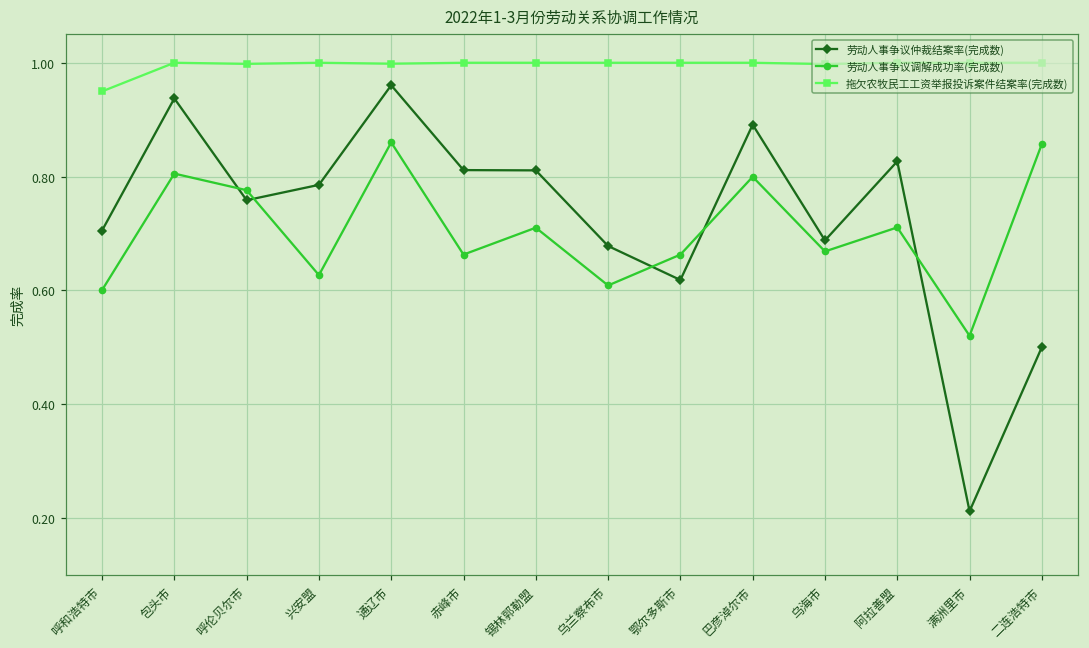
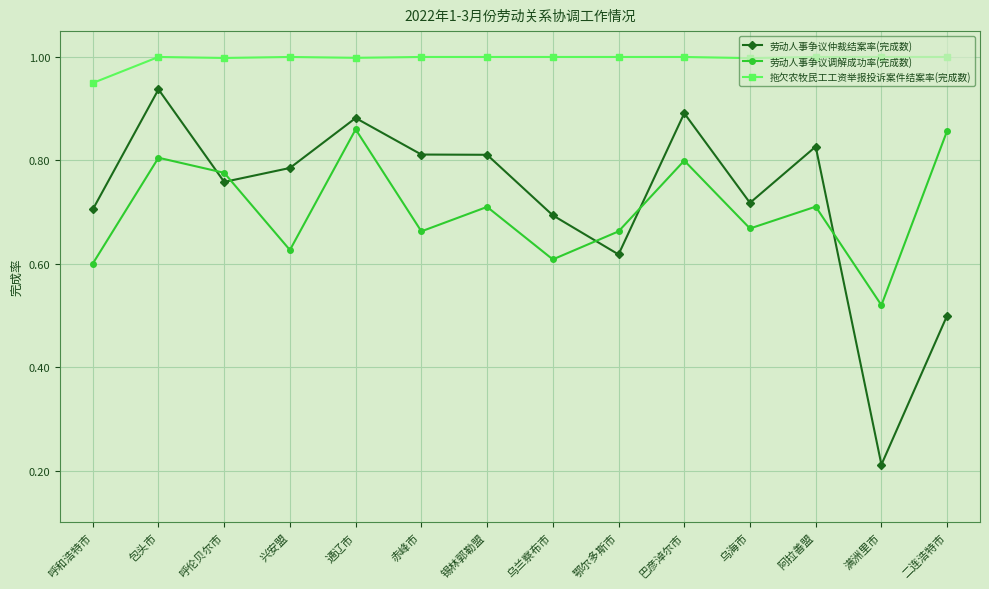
  {
    "劳动人事争议仲裁结案率(完成数)": {
      "呼和浩特市": 0.71,
      "包头市": 0.94,
      "呼伦贝尔市": 0.76,
      "兴安盟": 0.79,
-     "通辽市": 0.96,
+     "通辽市": 0.88,
      "赤峰市": 0.81,
      "锡林郭勒盟": 0.81,
-     "乌兰察布市": 0.68,
+     "乌兰察布市": 0.69,
      "鄂尔多斯市": 0.62,
      "巴彦淖尔市": 0.89,
-     "乌海市": 0.69,
+     "乌海市": 0.72,
      "阿拉善盟": 0.83,
      "满洲里市": 0.21,
      "二连浩特市": 0.50
    },
    "劳动人事争议调解成功率(完成数)": {
      "呼和浩特市": 0.60,
      "包头市": 0.81,
      "呼伦贝尔市": 0.78,
      "兴安盟": 0.63,
      "通辽市": 0.86,
      "赤峰市": 0.66,
      "锡林郭勒盟": 0.71,
      "乌兰察布市": 0.61,
      "鄂尔多斯市": 0.66,
      "巴彦淖尔市": 0.80,
      "乌海市": 0.67,
      "阿拉善盟": 0.71,
      "满洲里市": 0.52,
      "二连浩特市": 0.86
    },
    "拖欠农牧民工工资举报投诉案件结案率(完成数)": {
      "呼和浩特市": 0.95,
      "包头市": 1.00,
      "呼伦贝尔市": 1.00,
      "兴安盟": 1.00,
      "通辽市": 1.00,
      "赤峰市": 1.00,
      "锡林郭勒盟": 1.00,
      "乌兰察布市": 1.00,
      "鄂尔多斯市": 1.00,
      "巴彦淖尔市": 1.00
    }
  }
